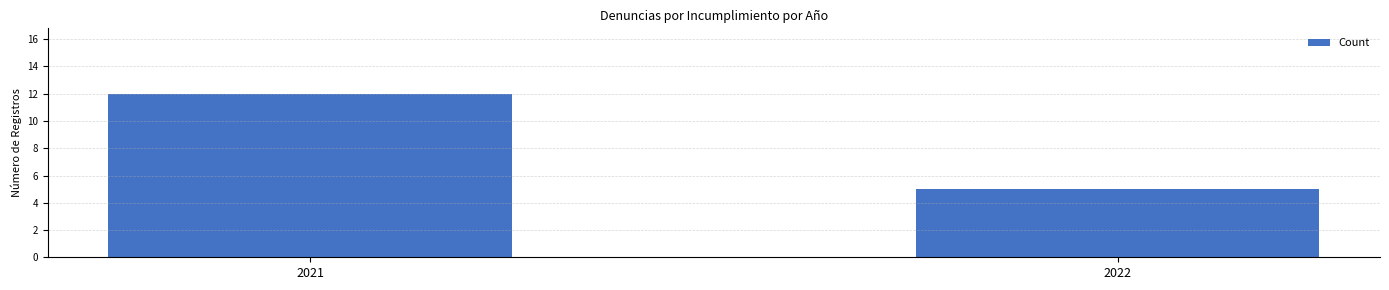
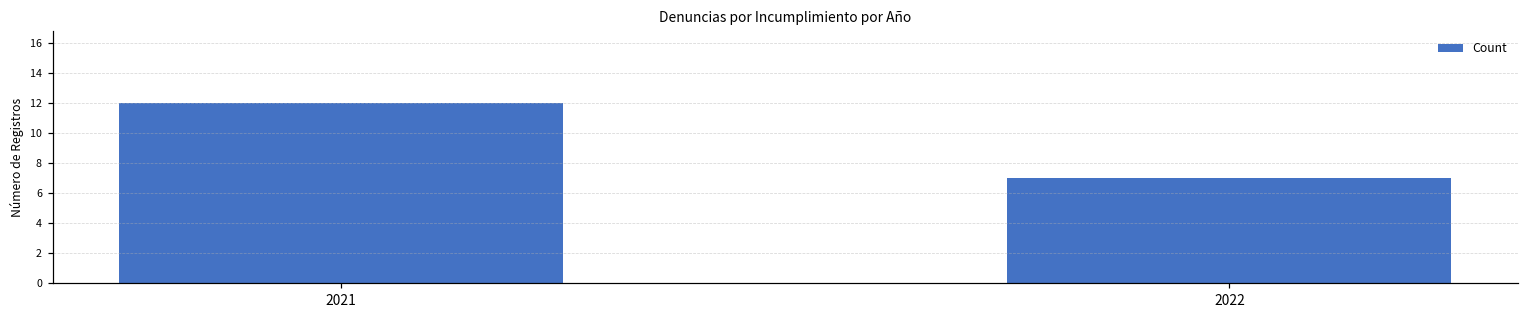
  {
    "2021": 12,
-   "2022": 5
+   "2022": 7
  }
